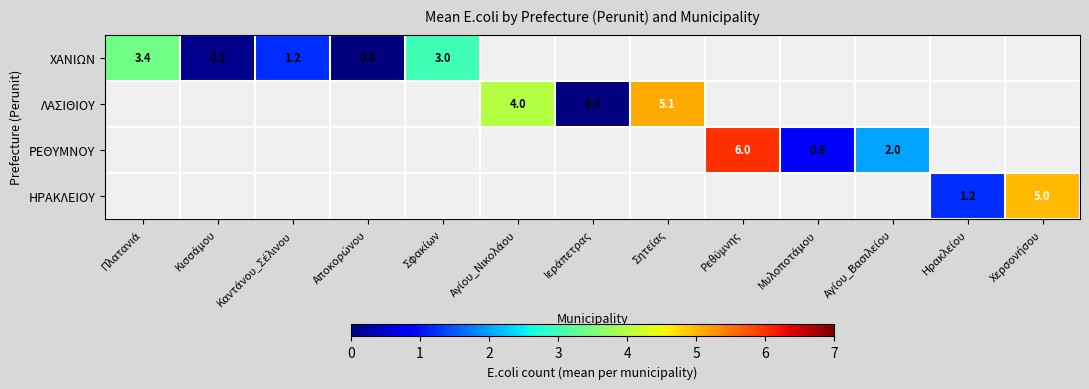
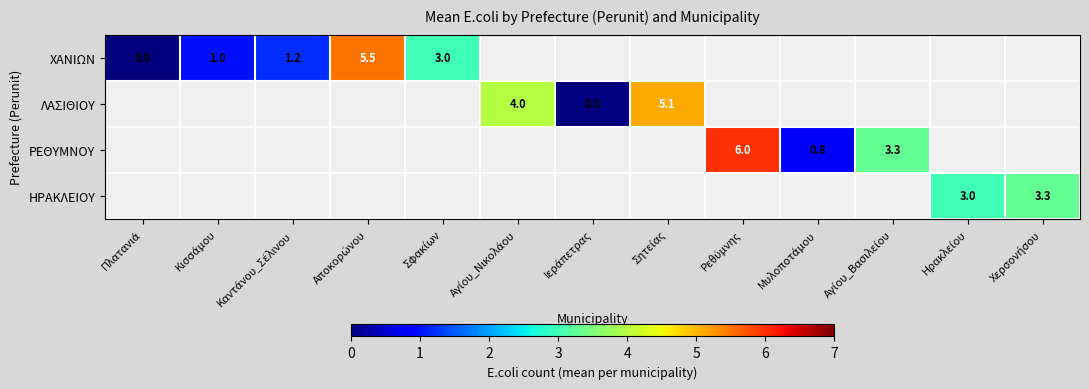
  {
    "ΧΑΝΙΩΝ": {
-     "Πλατανιά": 3.4,
-     "Κισσάμου": 0.1,
+     "Πλατανιά": 0.0,
+     "Κισσάμου": 1.0,
      "Καντάνου_Σέλινου": 1.2,
-     "Αποκορώνου": 0.0,
+     "Αποκορώνου": 5.5,
      "Σφακίων": 3.0
    },
    "ΛΑΣΙΘΙΟΥ": {
      "Αγίου_Νικολάου": 4.0,
      "Ιεράπετρας": 0.0,
      "Σητείας": 5.1
    },
    "ΡΕΘΥΜΝΟΥ": {
      "Ρεθύμνης": 6.0,
      "Μυλοποτάμου": 0.8,
-     "Αγίου_Βασιλείου": 2.0
+     "Αγίου_Βασιλείου": 3.3
    },
    "ΗΡΑΚΛΕΙΟΥ": {
-     "Ηρακλείου": 1.2,
-     "Χερσονήσου": 5.0
+     "Ηρακλείου": 3.0,
+     "Χερσονήσου": 3.3
    }
  }
